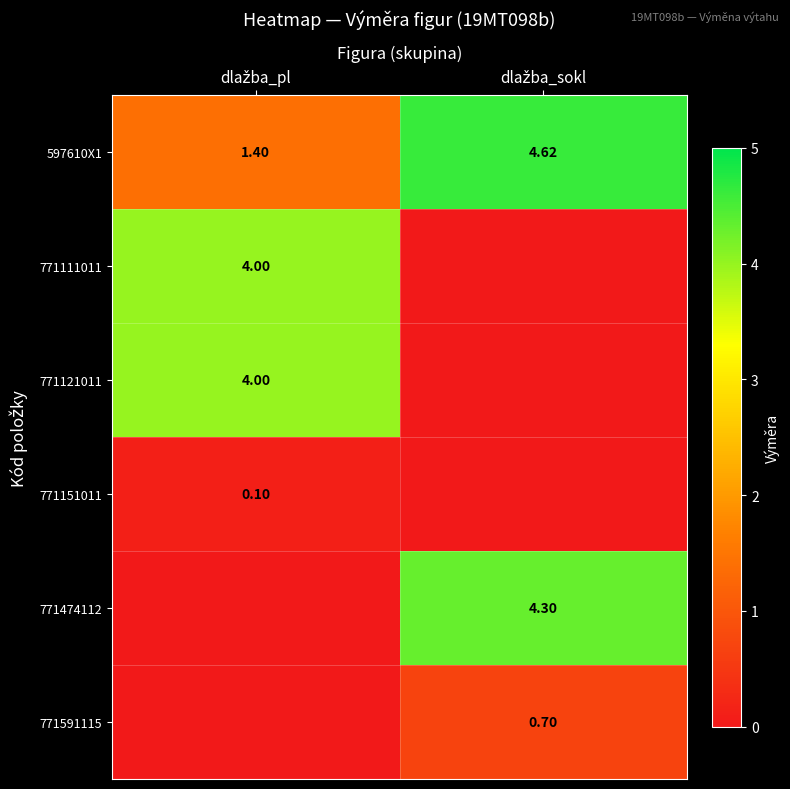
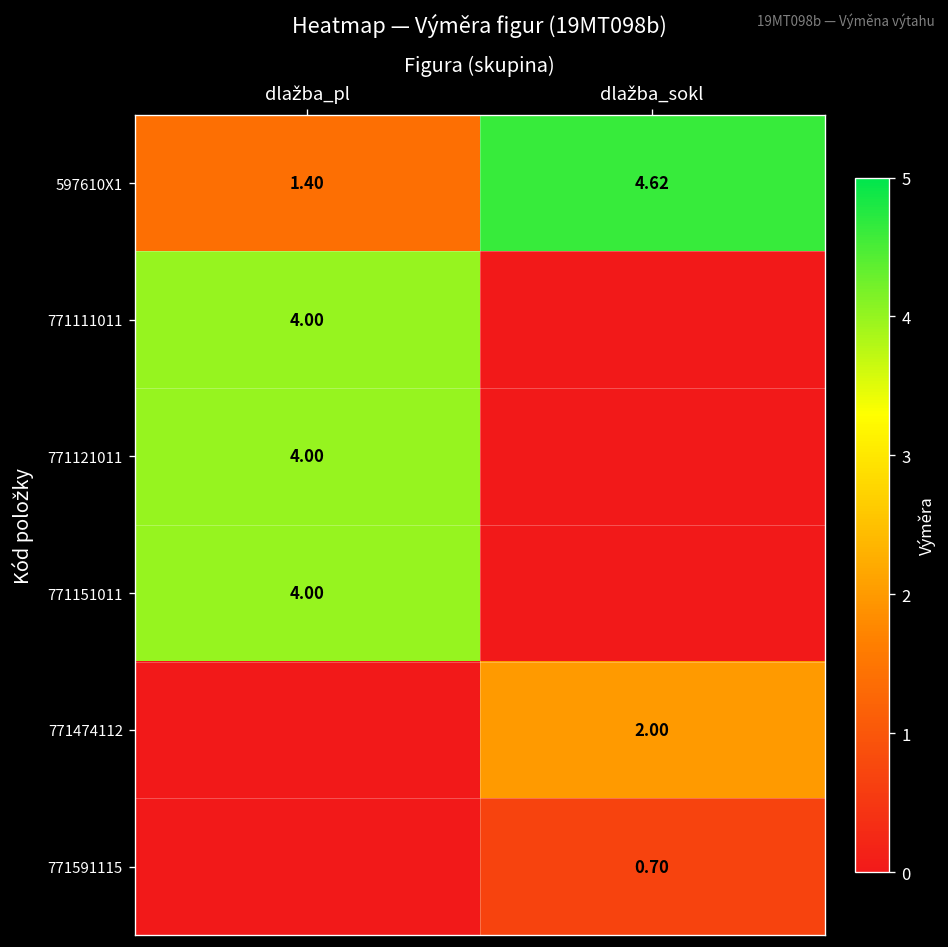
  {
    "597610X1": {
      "dlažba_pl": 1.40,
      "dlažba_sokl": 4.62
    },
    "771111011": {
      "dlažba_pl": 4.00
    },
    "771121011": {
      "dlažba_pl": 4.00
    },
    "771151011": {
-     "dlažba_pl": 0.10
+     "dlažba_pl": 4.00
    },
    "771474112": {
-     "dlažba_sokl": 4.30
+     "dlažba_sokl": 2.00
    },
    "771591115": {
      "dlažba_sokl": 0.70
    }
  }
